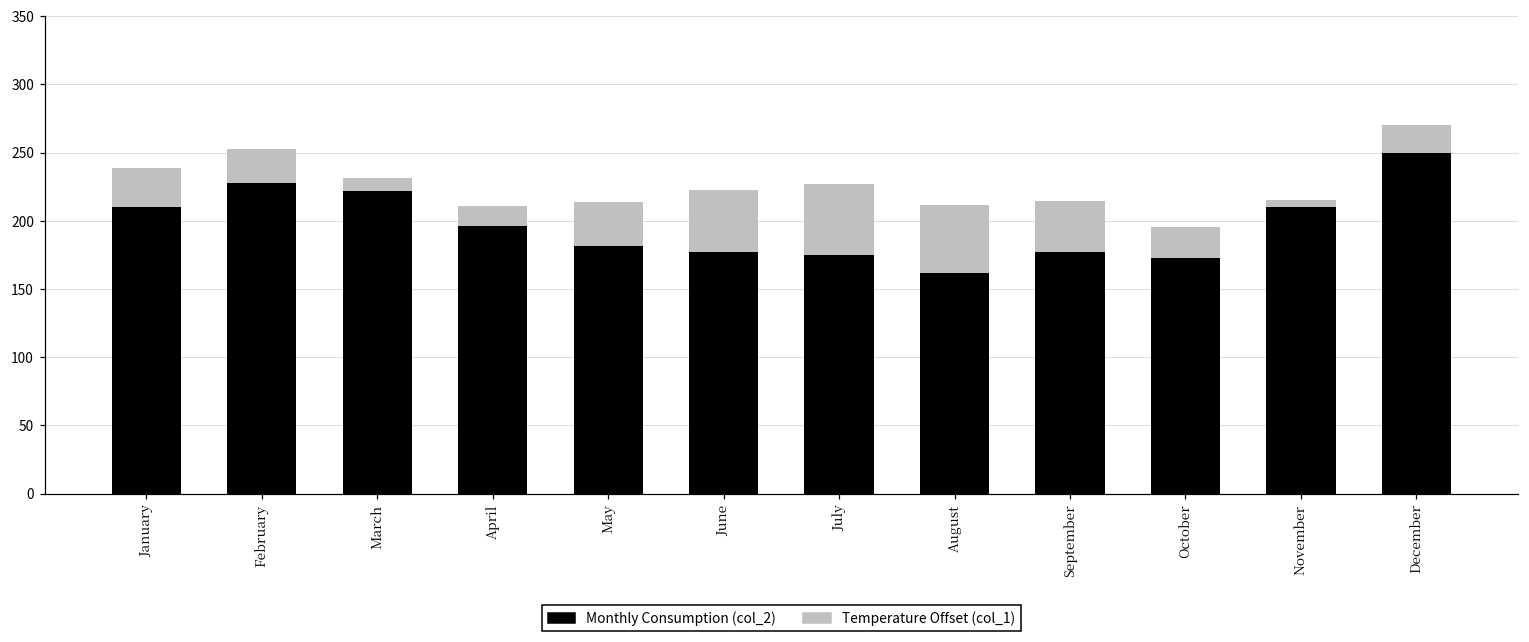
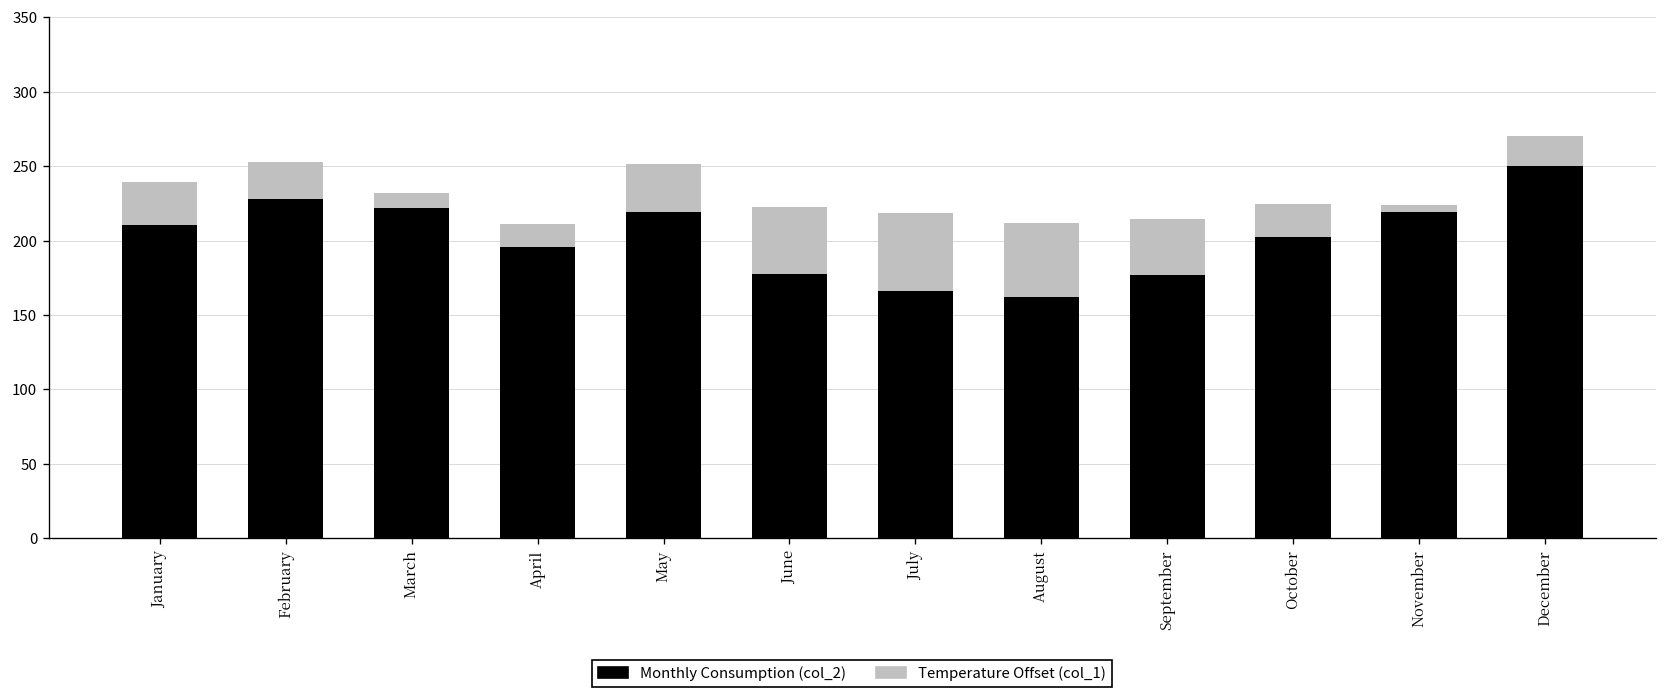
  {
    "Monthly Consumption (col_2)": {
      "January": 210,
      "February": 228,
      "March": 222,
      "April": 196,
-     "May": 181,
+     "May": 219,
      "June": 177,
-     "July": 175,
+     "July": 166,
      "August": 162,
      "September": 177,
-     "October": 173,
-     "November": 210,
+     "October": 202,
+     "November": 219,
      "December": 250
    },
    "Temperature Offset (col_1)": {
      "January": 29,
      "February": 25,
      "March": 10,
      "April": 15,
      "May": 33,
      "June": 45,
      "July": 53,
      "August": 50,
      "September": 38,
      "October": 23,
      "November": 5,
      "December": 20
    }
  }
